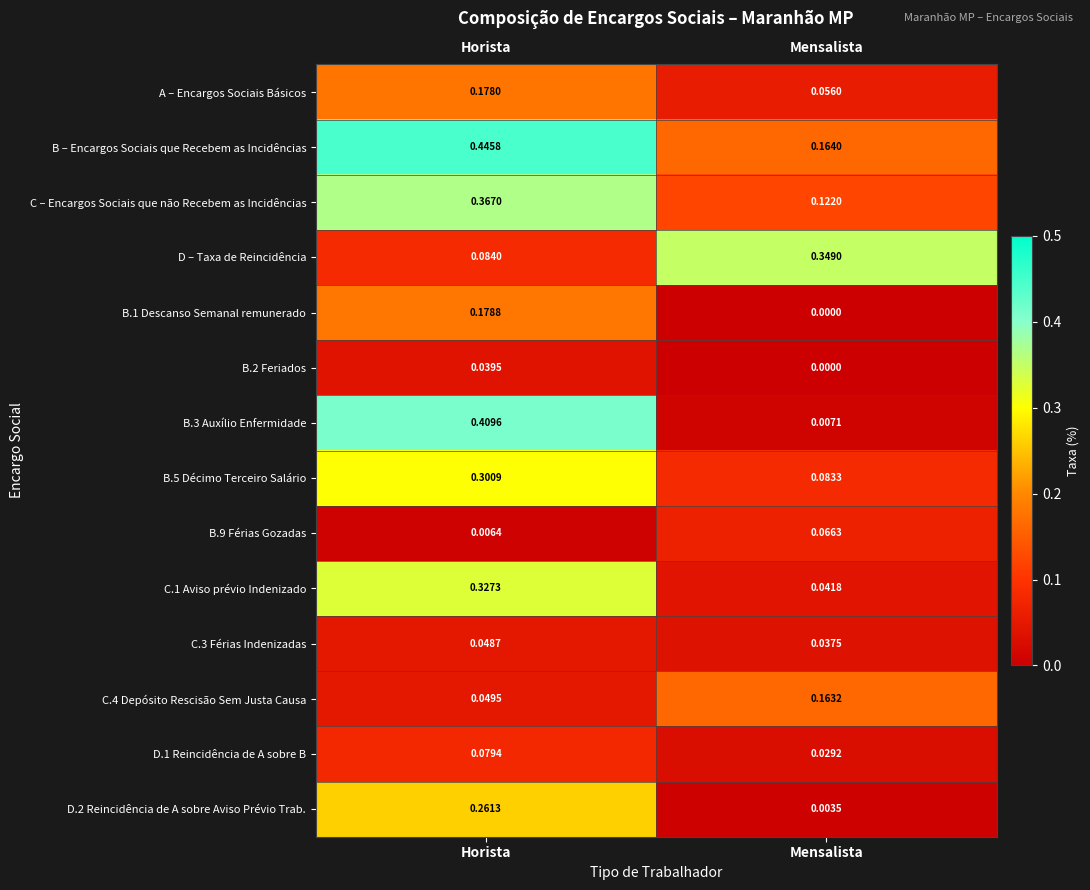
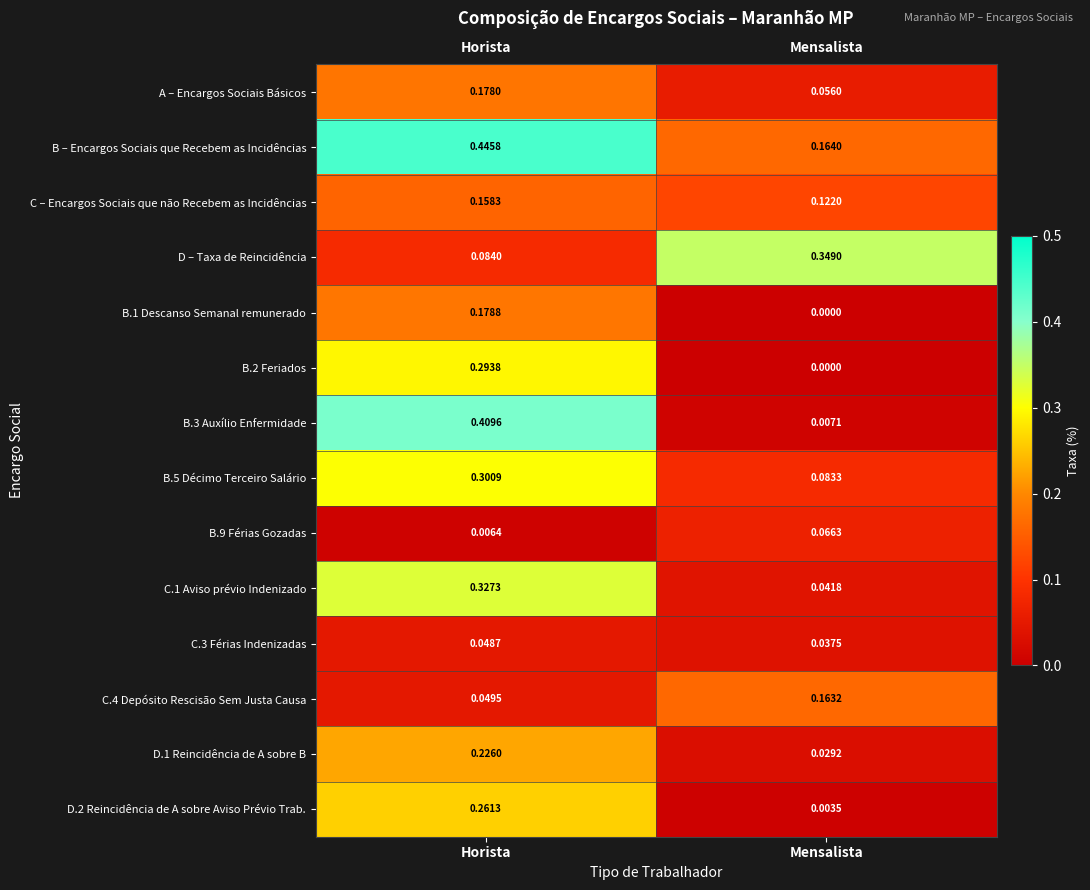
  {
    "A – Encargos Sociais Básicos": {
      "Horista": 0.1780,
      "Mensalista": 0.0560
    },
    "B – Encargos Sociais que Recebem as Incidências": {
      "Horista": 0.4458,
      "Mensalista": 0.1640
    },
    "C – Encargos Sociais que não Recebem as Incidências": {
-     "Horista": 0.3670,
+     "Horista": 0.1583,
      "Mensalista": 0.1220
    },
    "D – Taxa de Reincidência": {
      "Horista": 0.0840,
      "Mensalista": 0.3490
    },
    "B.1 Descanso Semanal remunerado": {
      "Horista": 0.1788,
      "Mensalista": 0.0000
    },
    "B.2 Feriados": {
-     "Horista": 0.0395,
+     "Horista": 0.2938,
      "Mensalista": 0.0000
    },
    "B.3 Auxílio Enfermidade": {
      "Horista": 0.4096,
      "Mensalista": 0.0071
    },
    "B.5 Décimo Terceiro Salário": {
      "Horista": 0.3009,
      "Mensalista": 0.0833
    },
    "B.9 Férias Gozadas": {
      "Horista": 0.0064,
      "Mensalista": 0.0663
    },
    "C.1 Aviso prévio Indenizado": {
      "Horista": 0.3273,
      "Mensalista": 0.0418
    },
    "C.3 Férias Indenizadas": {
      "Horista": 0.0487,
      "Mensalista": 0.0375
    },
    "C.4 Depósito Rescisão Sem Justa Causa": {
      "Horista": 0.0495,
      "Mensalista": 0.1632
    },
    "D.1 Reincidência de A sobre B": {
-     "Horista": 0.0794,
+     "Horista": 0.2260,
      "Mensalista": 0.0292
    },
    "D.2 Reincidência de A sobre Aviso Prévio Trab.": {
      "Horista": 0.2613,
      "Mensalista": 0.0035
    }
  }
